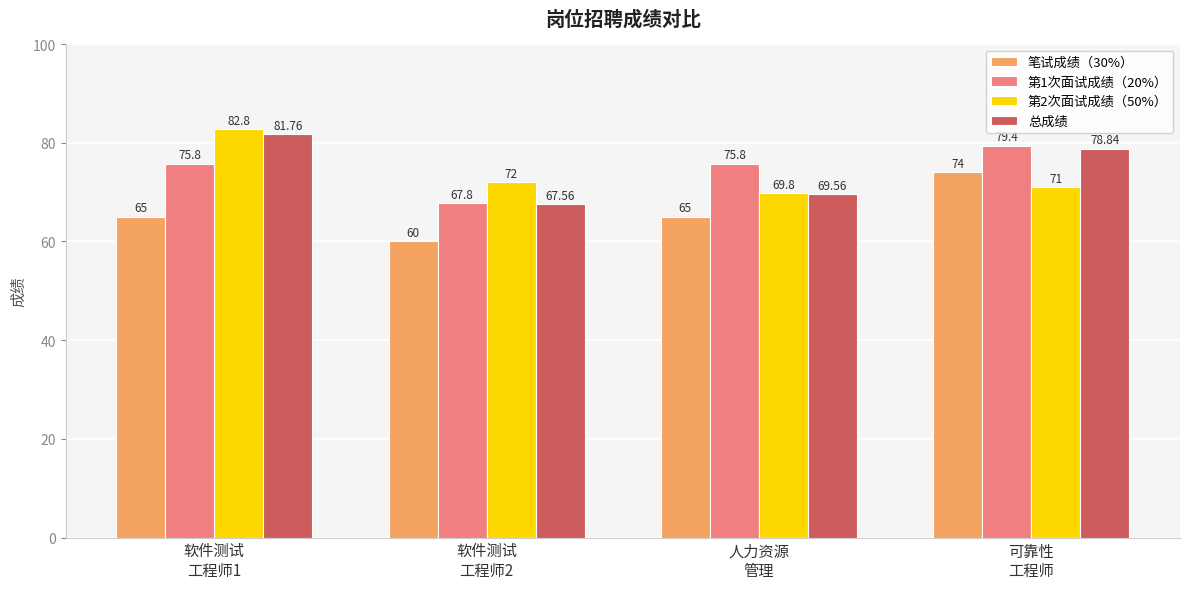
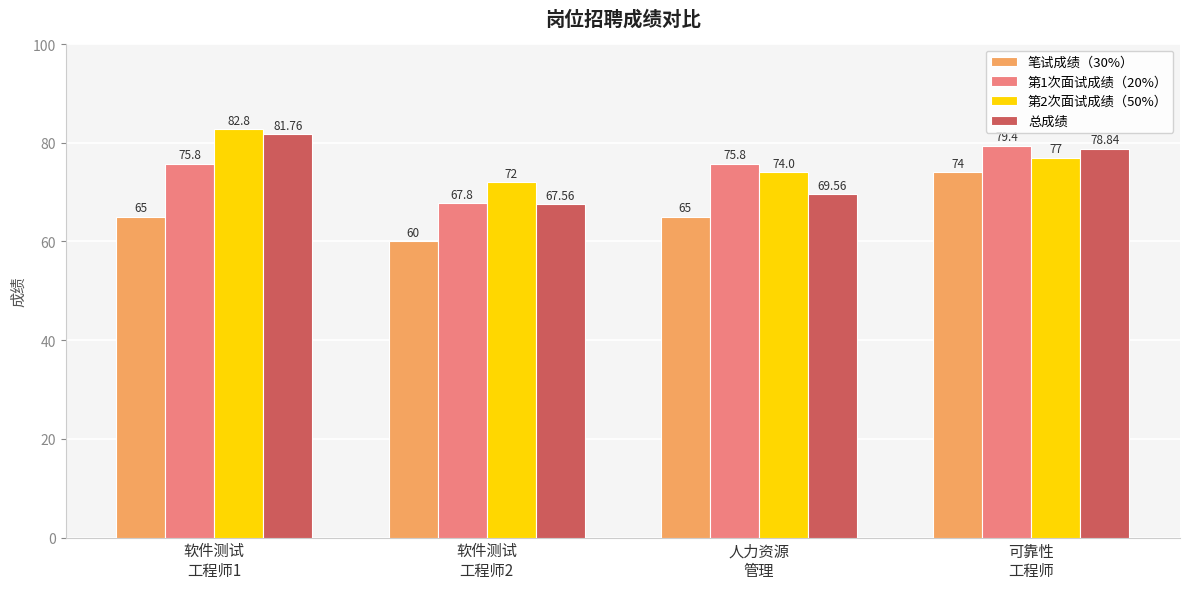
  {
    "第2次面试成绩（50%）": {
      "软件测试 工程师1": 82.8,
      "软件测试 工程师2": 72,
-     "人力资源 管理": 69.8,
-     "可靠性 工程师": 71
+     "人力资源 管理": 74.0,
+     "可靠性 工程师": 77
    },
    "总成绩": {
      "软件测试 工程师1": 81.76,
      "软件测试 工程师2": 67.56,
      "人力资源 管理": 69.56,
      "可靠性 工程师": 78.84
    }
  }
